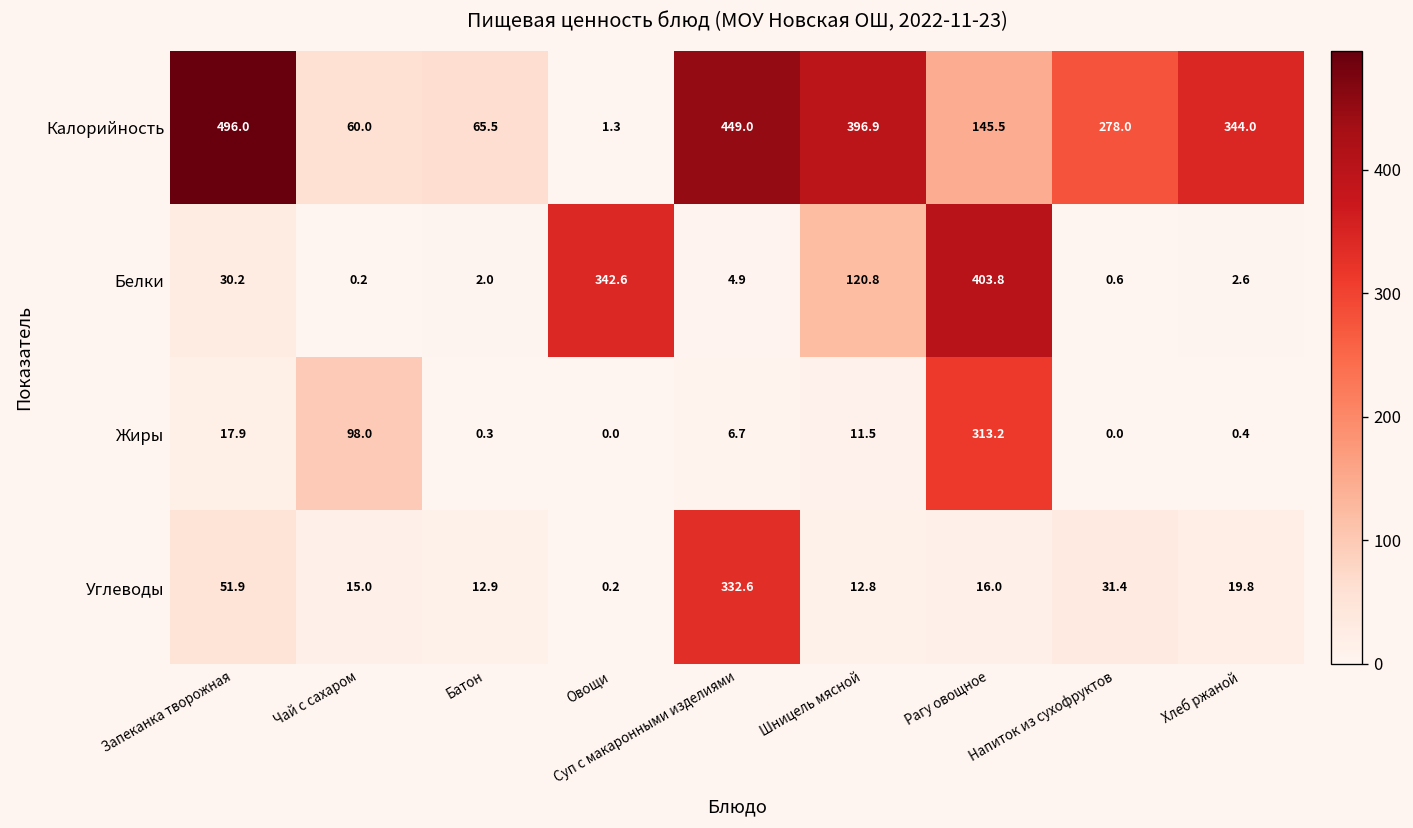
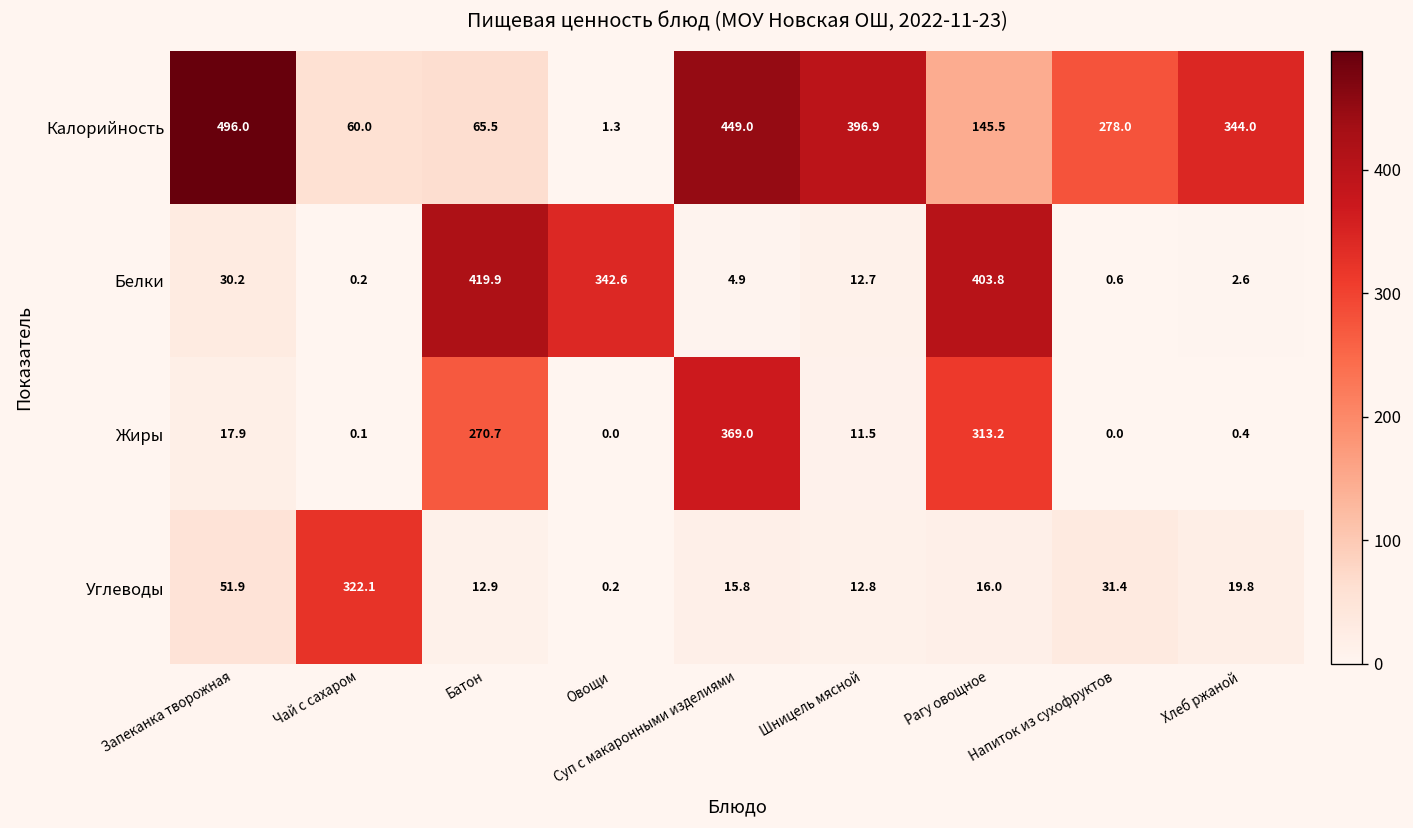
  {
    "Калорийность": {
      "Запеканка творожная": 496.0,
      "Чай с сахаром": 60.0,
      "Батон": 65.5,
      "Овощи": 1.3,
      "Суп с макаронными изделиями": 449.0,
      "Шницель мясной": 396.9,
      "Рагу овощное": 145.5,
      "Напиток из сухофруктов": 278.0,
      "Хлеб ржаной": 344.0
    },
    "Белки": {
      "Запеканка творожная": 30.2,
      "Чай с сахаром": 0.2,
-     "Батон": 2.0,
+     "Батон": 419.9,
      "Овощи": 342.6,
      "Суп с макаронными изделиями": 4.9,
-     "Шницель мясной": 120.8,
+     "Шницель мясной": 12.7,
      "Рагу овощное": 403.8,
      "Напиток из сухофруктов": 0.6,
      "Хлеб ржаной": 2.6
    },
    "Жиры": {
      "Запеканка творожная": 17.9,
-     "Чай с сахаром": 98.0,
-     "Батон": 0.3,
+     "Чай с сахаром": 0.1,
+     "Батон": 270.7,
      "Овощи": 0.0,
-     "Суп с макаронными изделиями": 6.7,
+     "Суп с макаронными изделиями": 369.0,
      "Шницель мясной": 11.5,
      "Рагу овощное": 313.2,
      "Напиток из сухофруктов": 0.0,
      "Хлеб ржаной": 0.4
    },
    "Углеводы": {
      "Запеканка творожная": 51.9,
-     "Чай с сахаром": 15.0,
+     "Чай с сахаром": 322.1,
      "Батон": 12.9,
      "Овощи": 0.2,
-     "Суп с макаронными изделиями": 332.6,
+     "Суп с макаронными изделиями": 15.8,
      "Шницель мясной": 12.8,
      "Рагу овощное": 16.0,
      "Напиток из сухофруктов": 31.4,
      "Хлеб ржаной": 19.8
    }
  }
